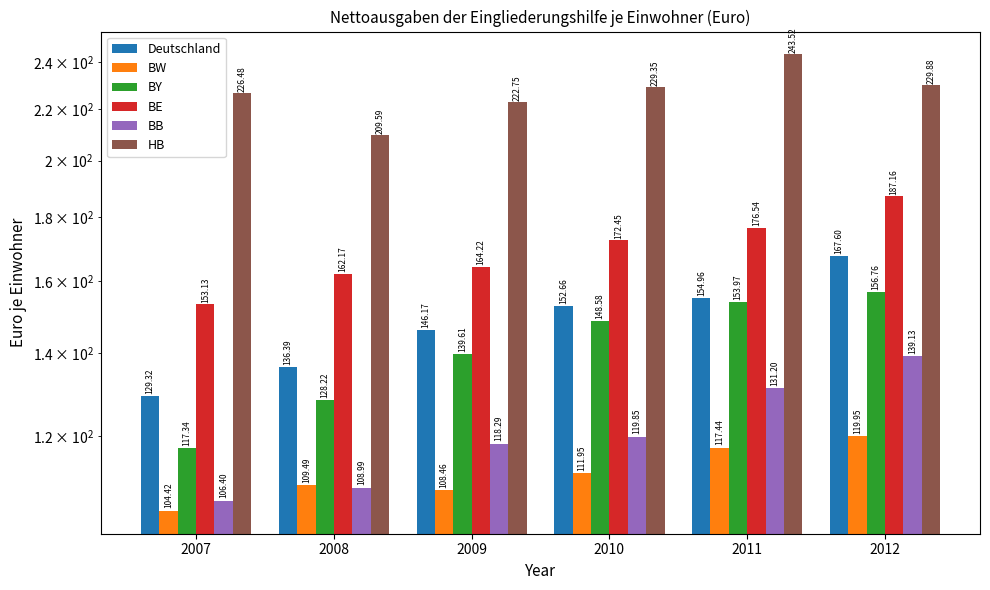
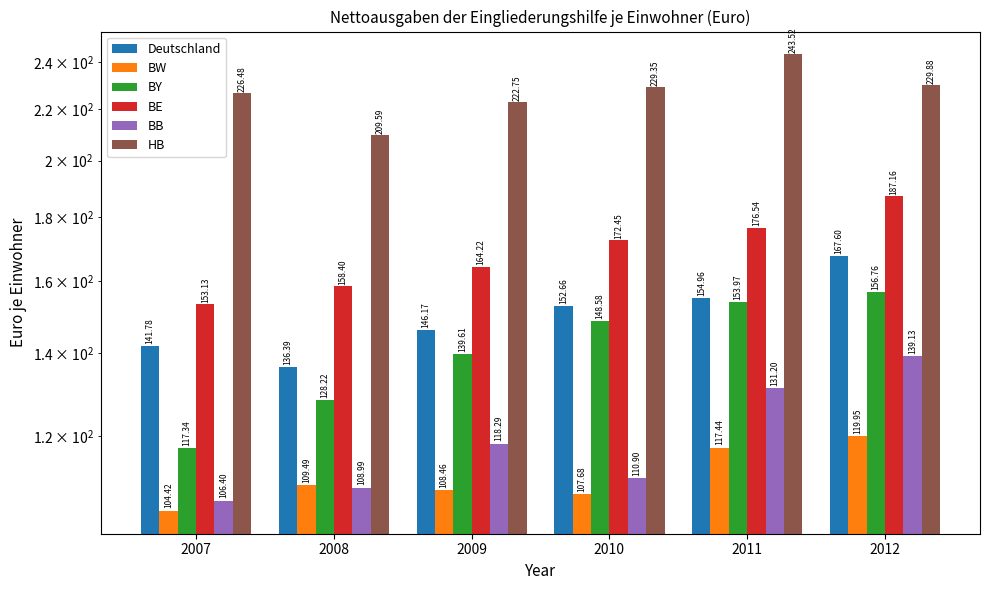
  {
    "Deutschland": {
-     "2007": 129.32,
+     "2007": 141.78,
      "2008": 136.39,
      "2009": 146.17,
      "2010": 152.66,
      "2011": 154.96,
      "2012": 167.60
    },
    "BW": {
      "2007": 104.42,
      "2008": 109.49,
      "2009": 108.46,
-     "2010": 111.95,
+     "2010": 107.68,
      "2011": 117.44,
      "2012": 119.95
    },
    "BY": {
      "2007": 117.34,
      "2008": 128.22,
      "2009": 139.61,
      "2010": 148.58,
      "2011": 153.97,
      "2012": 156.76
    },
    "BE": {
      "2007": 153.13,
-     "2008": 162.17,
+     "2008": 158.40,
      "2009": 164.22,
      "2010": 172.45,
      "2011": 176.54,
      "2012": 187.16
    },
    "BB": {
      "2007": 106.40,
      "2008": 108.99,
      "2009": 118.29,
-     "2010": 119.85,
+     "2010": 110.90,
      "2011": 131.20,
      "2012": 139.13
    },
    "HB": {
      "2007": 226.48,
      "2008": 209.59,
      "2009": 222.75,
      "2010": 229.35,
      "2011": 243.52,
      "2012": 229.88
    }
  }
